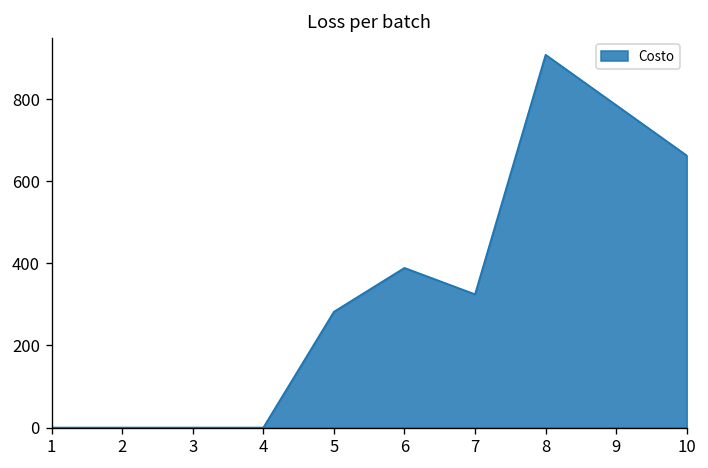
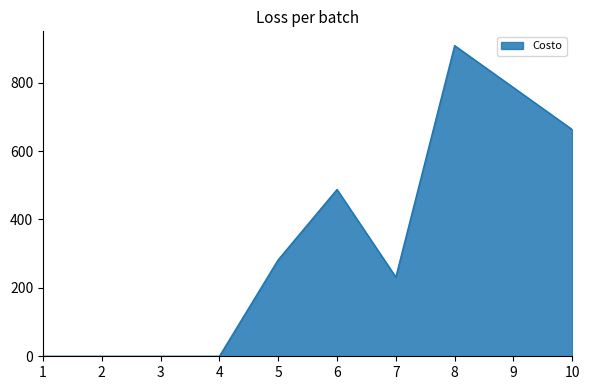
  {
    "1": 0,
    "2": 0,
    "3": 0,
    "4": 0,
    "5": 280,
-   "6": 390,
-   "7": 320,
+   "6": 490,
+   "7": 230,
    "8": 910,
    "9": 790,
    "10": 660
  }
